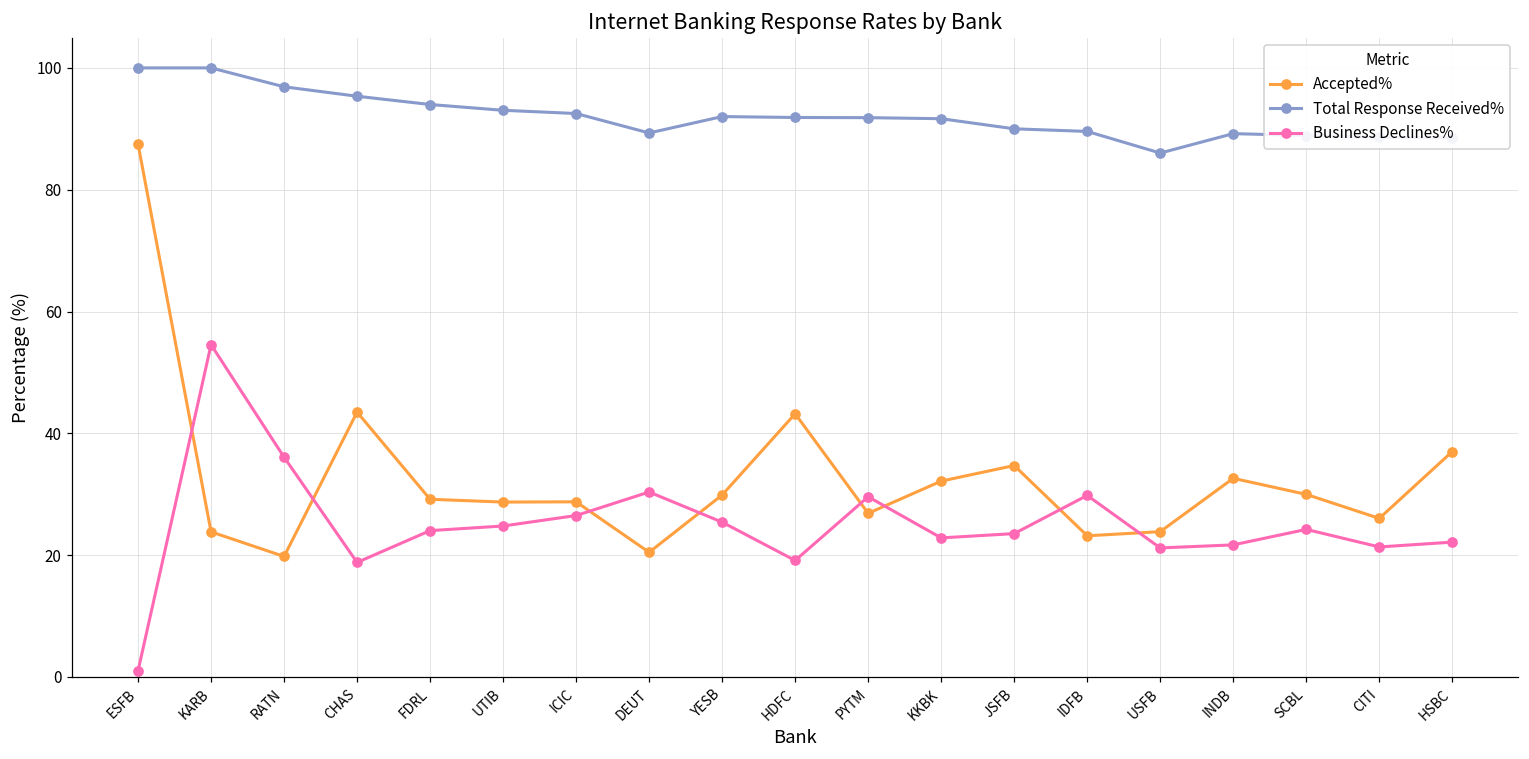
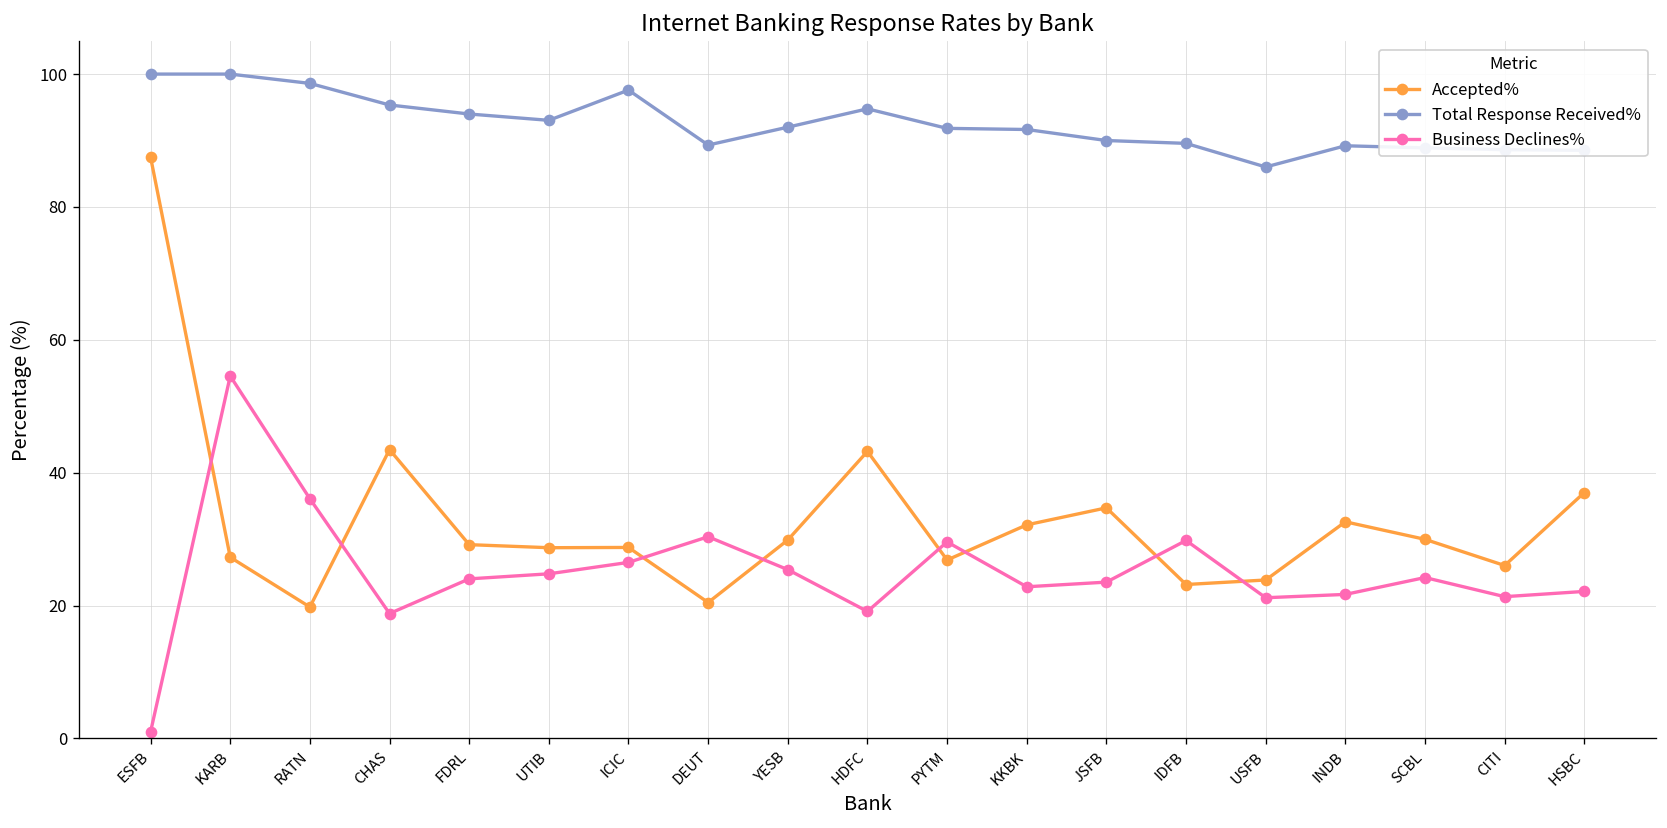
  {
    "Accepted%": {
      "ESFB": 88,
-     "KARB": 24,
+     "KARB": 27,
      "RATN": 20,
      "CHAS": 43,
      "FDRL": 29,
      "UTIB": 29,
      "ICIC": 29,
      "DEUT": 20,
      "YESB": 30,
      "HDFC": 43,
      "PYTM": 27,
      "KKBK": 32,
      "JSFB": 35,
      "IDFB": 23,
      "USFB": 24,
      "INDB": 33,
      "SCBL": 30,
      "CITI": 26,
      "HSBC": 37
    },
    "Total Response Received%": {
      "ESFB": 100,
      "KARB": 100,
-     "RATN": 97,
+     "RATN": 99,
      "CHAS": 95,
      "FDRL": 94,
      "UTIB": 93,
-     "ICIC": 93,
+     "ICIC": 98,
      "DEUT": 89,
      "YESB": 92,
-     "HDFC": 92,
+     "HDFC": 95,
      "PYTM": 92,
      "KKBK": 92,
      "JSFB": 90,
      "IDFB": 90,
      "USFB": 86,
      "INDB": 89
    },
    "Business Declines%": {
      "ESFB": 1,
      "KARB": 55,
      "RATN": 36,
      "CHAS": 19,
      "FDRL": 24,
      "UTIB": 25,
      "ICIC": 27,
      "DEUT": 30,
      "YESB": 25,
      "HDFC": 19,
      "PYTM": 30,
      "KKBK": 23,
      "JSFB": 24,
      "IDFB": 30,
      "USFB": 21,
      "INDB": 22,
      "SCBL": 24,
      "CITI": 21,
      "HSBC": 22
    }
  }
